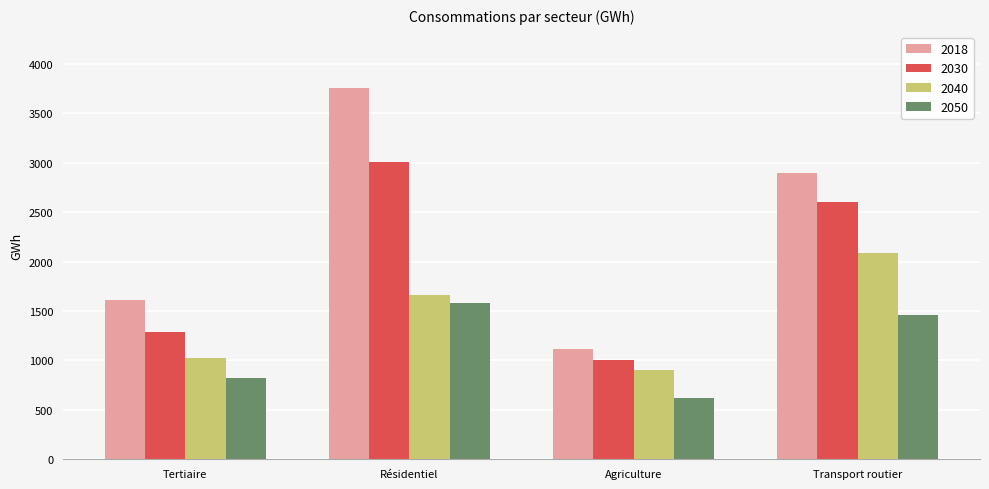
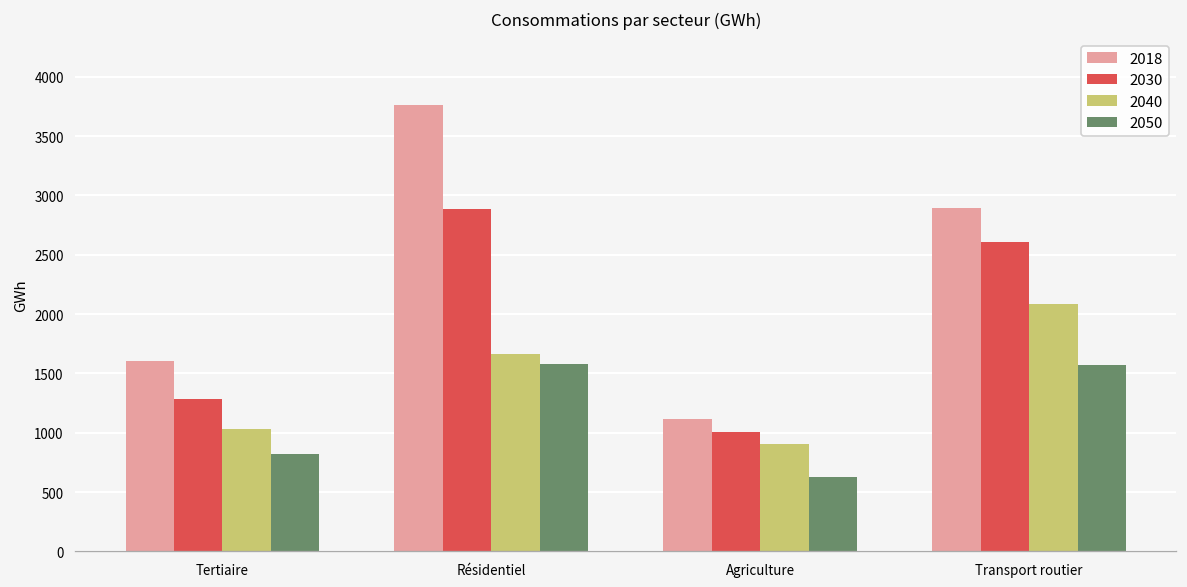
  {
    "2018": {
      "Tertiaire": 1600,
      "Résidentiel": 3800,
      "Agriculture": 1100,
      "Transport routier": 2900
    },
    "2030": {
      "Tertiaire": 1300,
-     "Résidentiel": 3000,
+     "Résidentiel": 2900,
      "Agriculture": 1000,
      "Transport routier": 2600
    },
    "2040": {
      "Tertiaire": 1000,
      "Résidentiel": 1700,
      "Agriculture": 900,
      "Transport routier": 2100
    },
    "2050": {
      "Tertiaire": 800,
      "Résidentiel": 1600,
      "Agriculture": 600,
-     "Transport routier": 1500
+     "Transport routier": 1600
    }
  }
